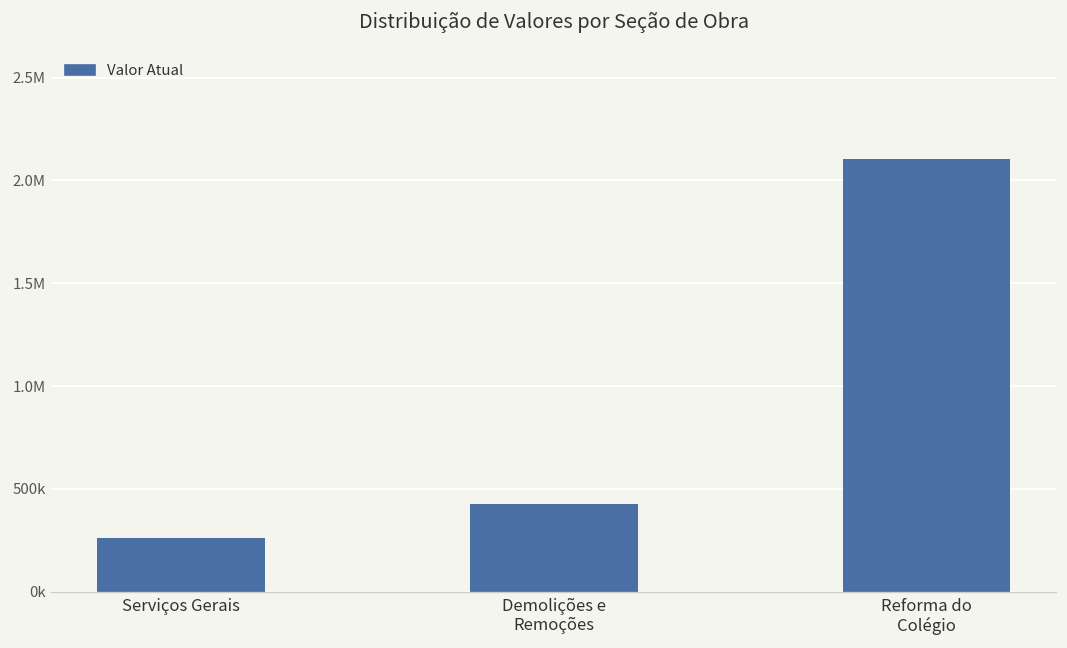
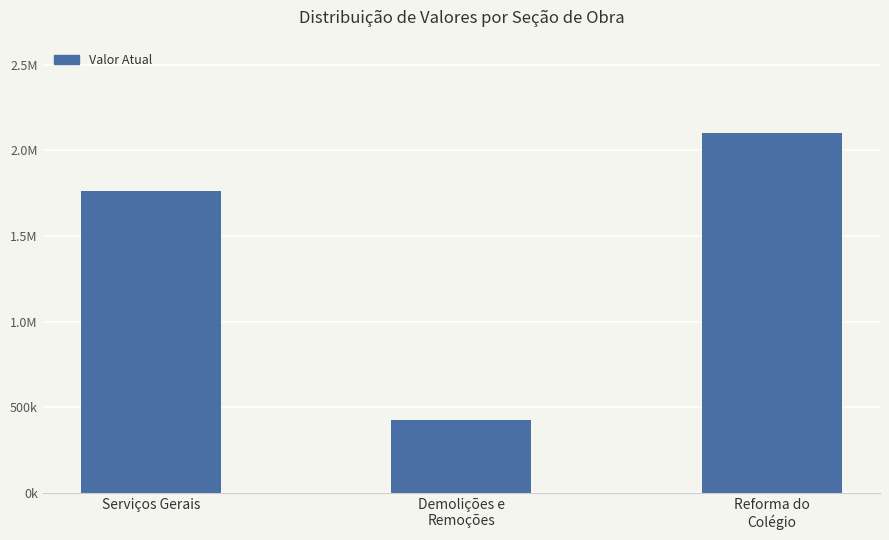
  {
-   "Serviços Gerais": 260000,
+   "Serviços Gerais": 1760000,
    "Demolições e Remoções": 430000,
    "Reforma do Colégio": 2100000
  }
